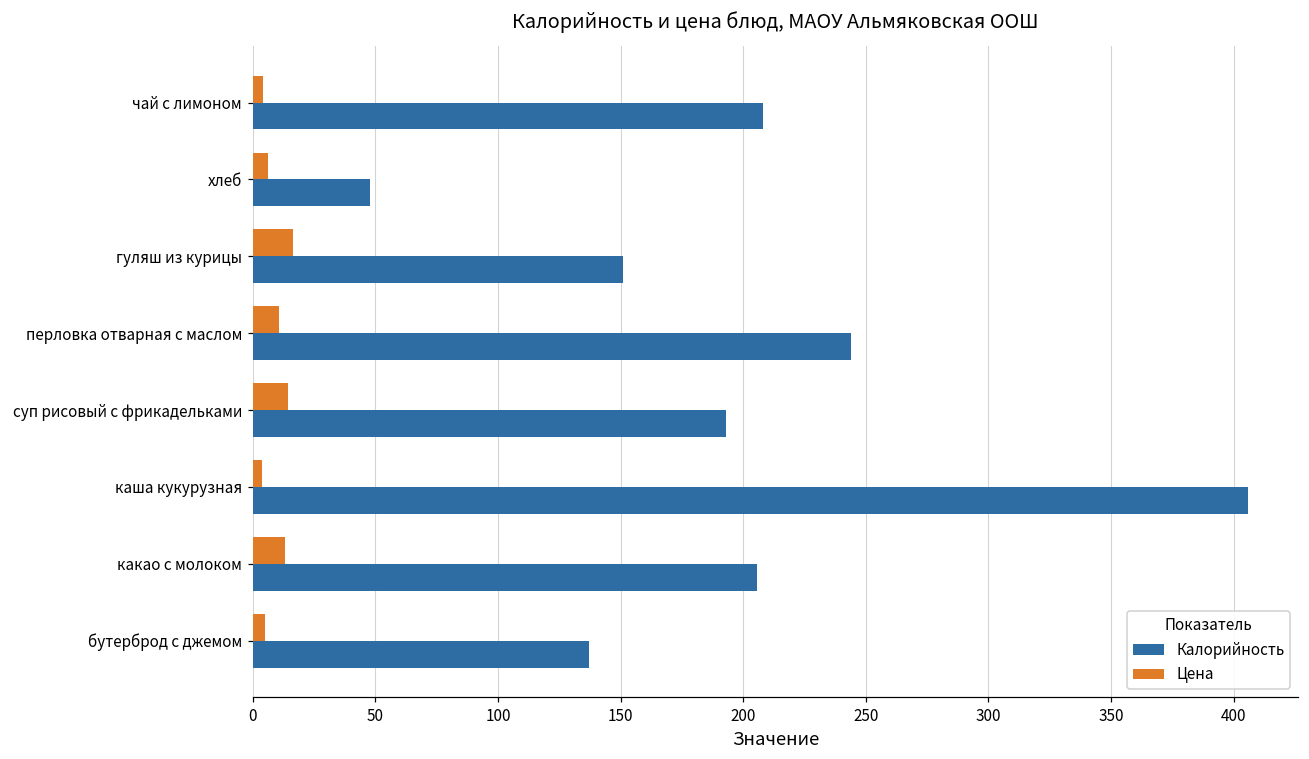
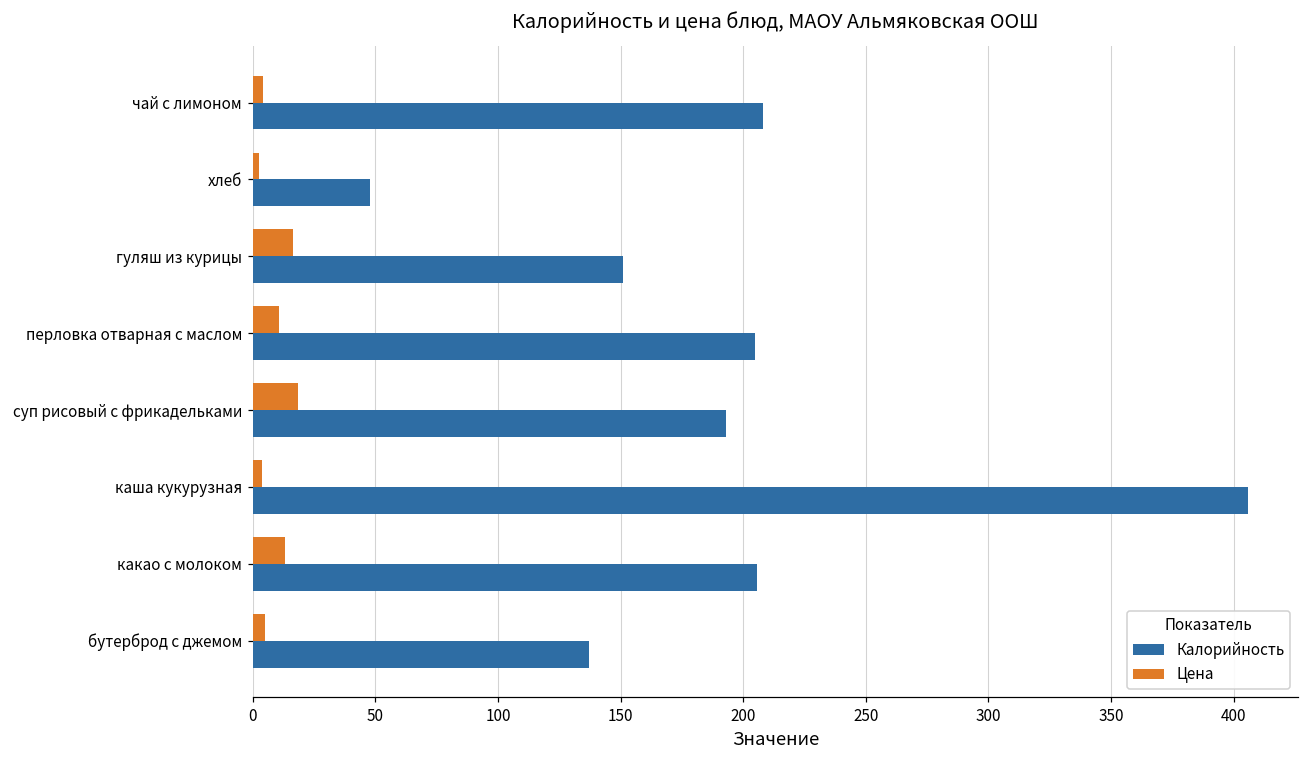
  {
    "Калорийность": {
      "чай с лимоном": 208,
      "хлеб": 48,
      "гуляш из курицы": 151,
-     "перловка отварная с маслом": 244,
+     "перловка отварная с маслом": 205,
      "суп рисовый с фрикадельками": 193,
      "каша кукурузная": 406,
      "какао с молоком": 206,
      "бутерброд с джемом": 137
    },
    "Цена": {
      "чай с лимоном": 4,
-     "хлеб": 6,
+     "хлеб": 3,
      "гуляш из курицы": 16,
      "перловка отварная с маслом": 11,
-     "суп рисовый с фрикадельками": 15,
+     "суп рисовый с фрикадельками": 18,
      "каша кукурузная": 4,
      "какао с молоком": 13,
      "бутерброд с джемом": 5
    }
  }
